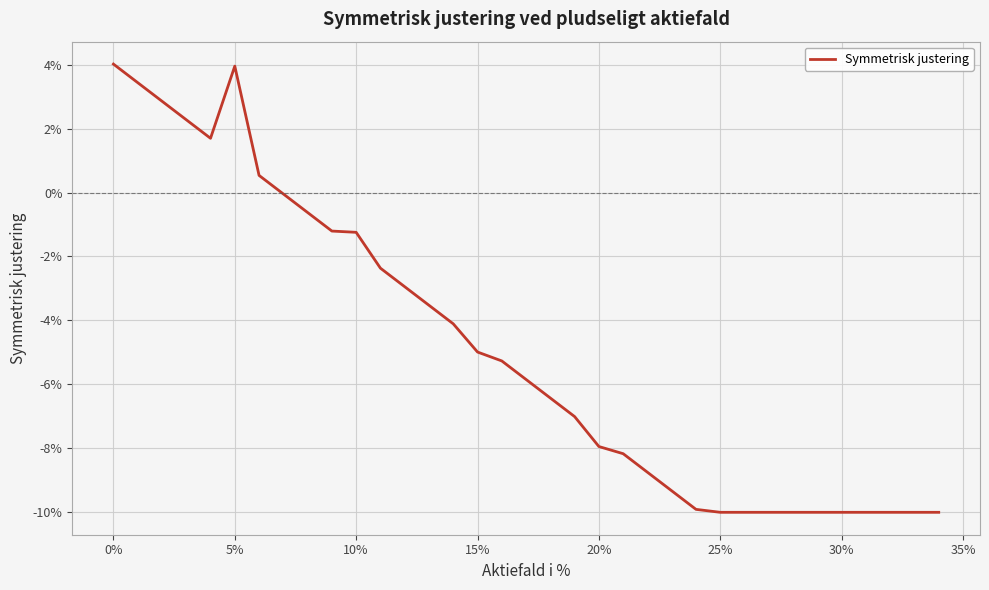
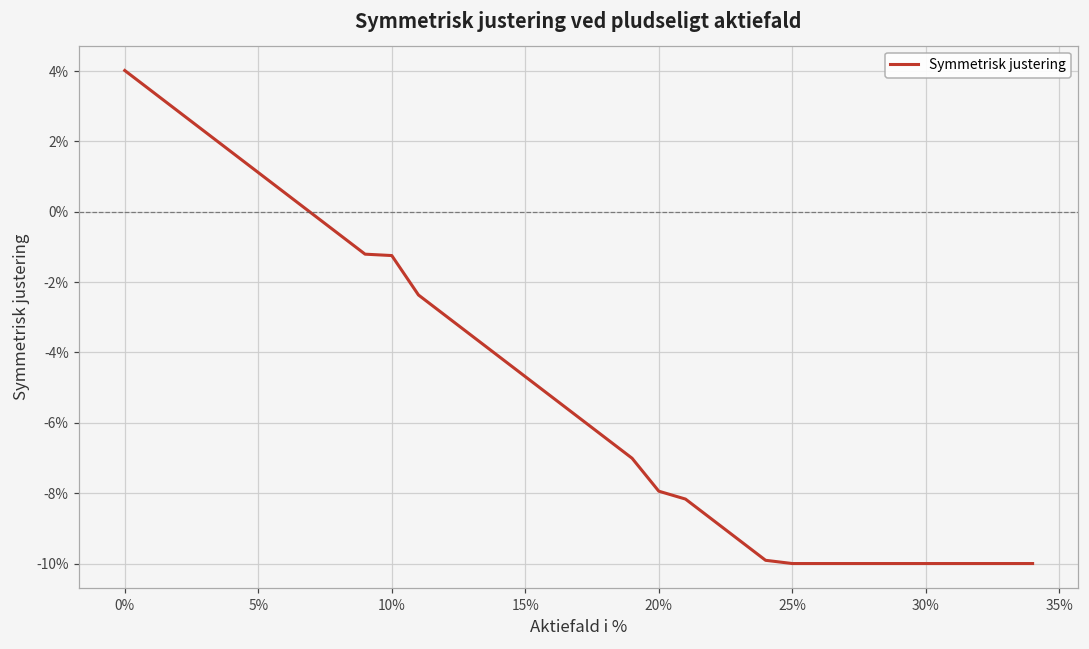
  {
    "0%": "4.0%",
-   "5%": "4.0%",
+   "5%": "1.1%",
    "10%": "-1.2%",
-   "15%": "-5.0%",
+   "15%": "-4.7%",
    "20%": "-7.9%",
    "25%": "-10.0%",
    "30%": "-10.0%"
  }
